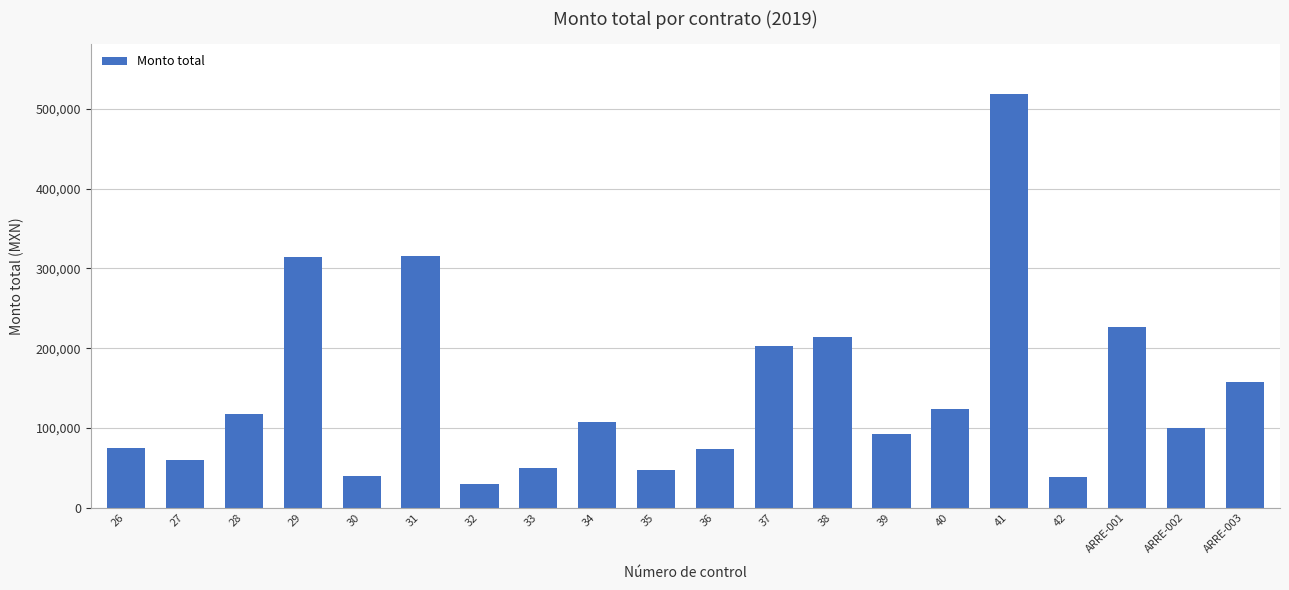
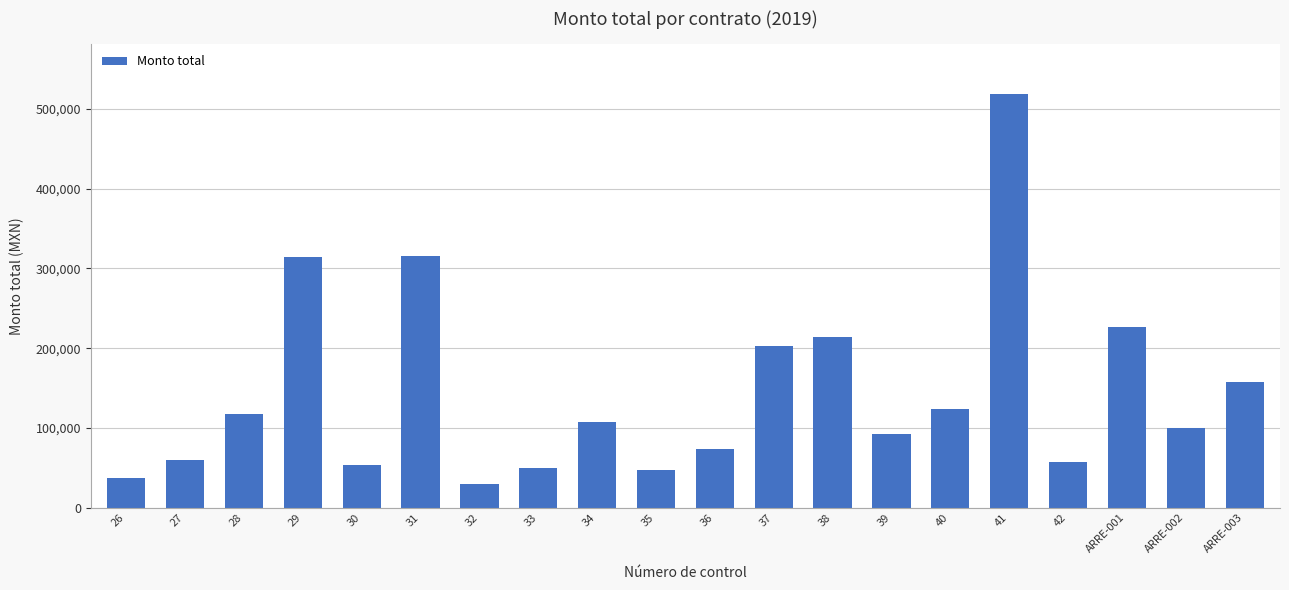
  {
-   "26": "70,000",
+   "26": "40,000",
    "27": "60,000",
    "28": "120,000",
    "29": "310,000",
-   "30": "40,000",
+   "30": "50,000",
    "31": "320,000",
    "32": "30,000",
    "33": "50,000",
    "34": "110,000",
    "35": "50,000",
    "36": "70,000",
    "37": "200,000",
    "38": "210,000",
    "39": "90,000",
    "40": "120,000",
    "41": "520,000",
-   "42": "40,000",
+   "42": "60,000",
    "ARRE-001": "230,000",
    "ARRE-002": "100,000",
    "ARRE-003": "160,000"
  }
